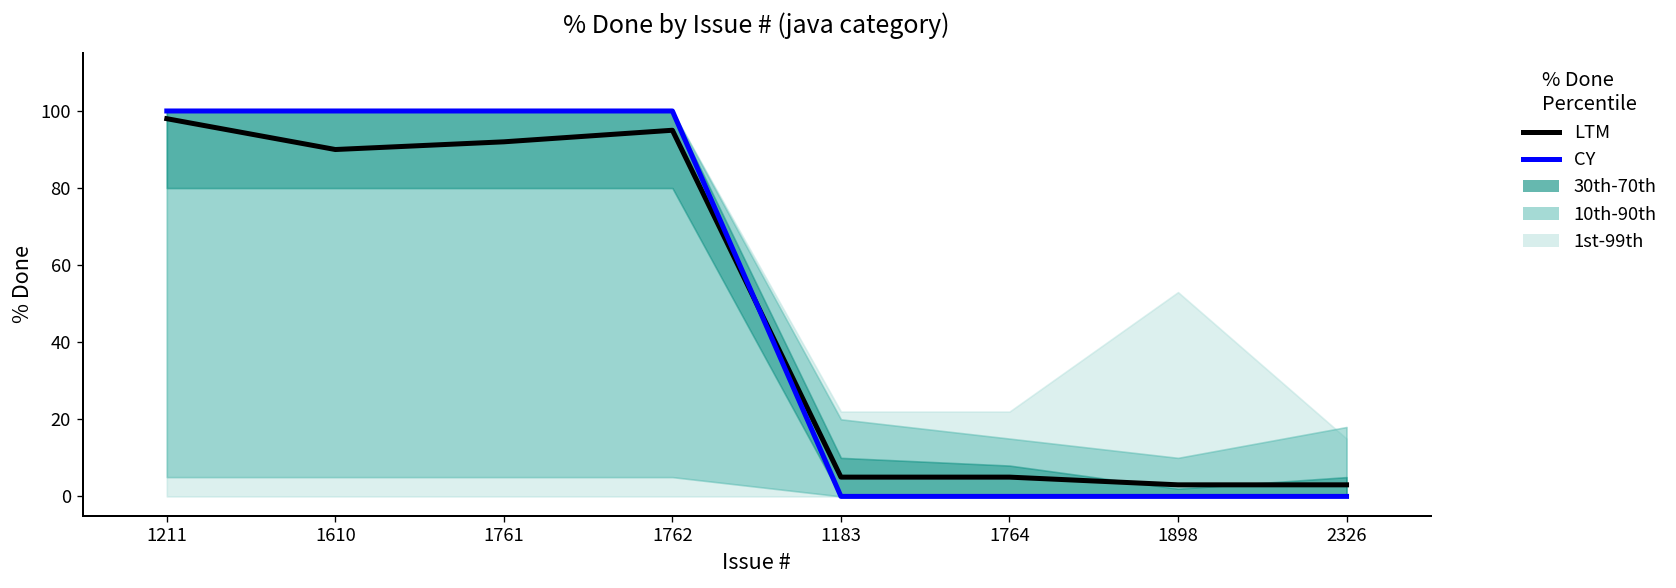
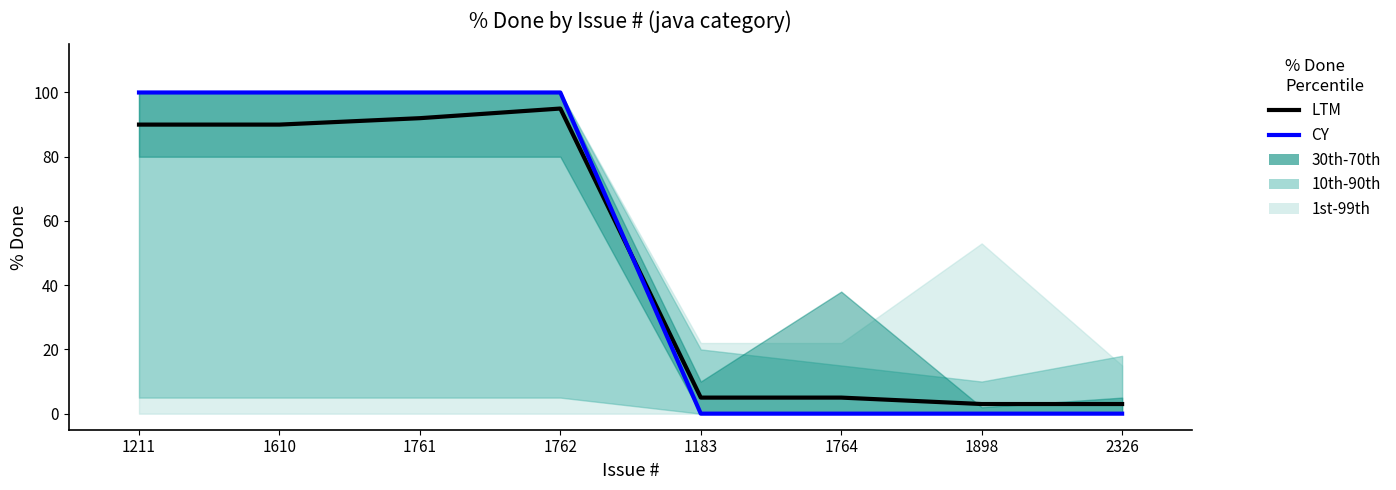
  {
    "LTM": {
-     "1211": 98,
+     "1211": 90,
      "1610": 90,
      "1761": 92,
      "1762": 95,
      "1183": 5,
      "1764": 5,
      "1898": 3,
      "2326": 3
    },
    "1st-99th": {
      "1183": 22,
      "1764": 22,
      "1898": 53,
      "2326": 15
    },
    "CY": {
      "1183": 0,
      "1764": 0,
      "1898": 0,
      "2326": 0
    },
    "30th-70th": {
-     "1764": 8
+     "1764": 38
    }
  }
